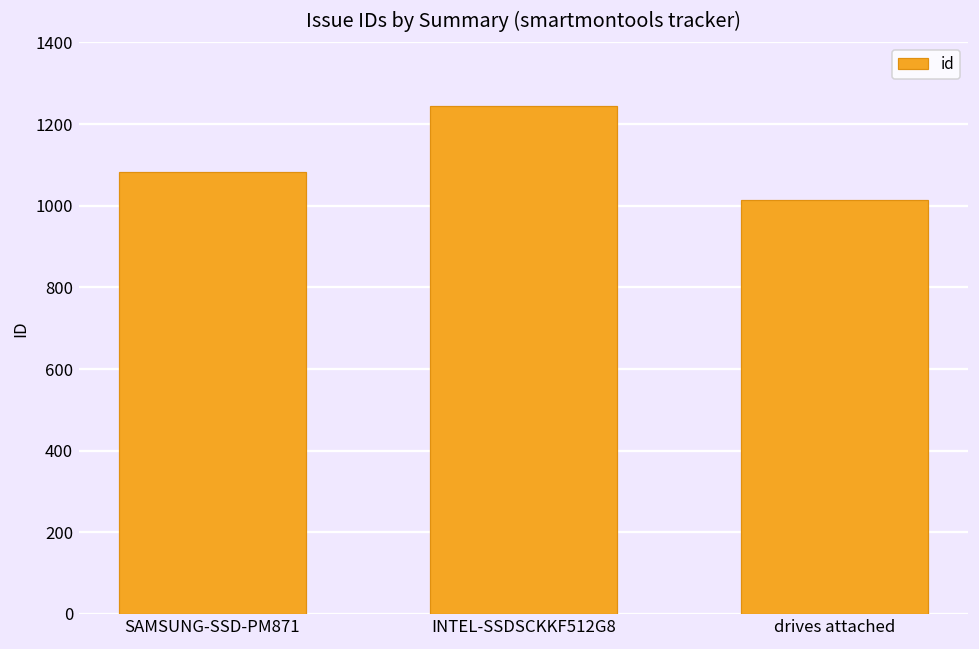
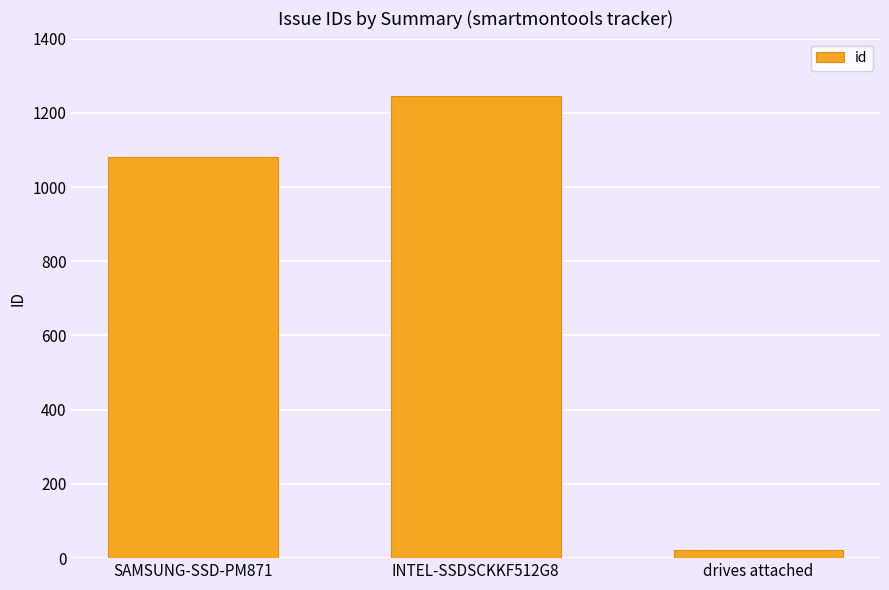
  {
    "SAMSUNG-SSD-PM871": 1080,
    "INTEL-SSDSCKKF512G8": 1240,
-   "drives attached": 1020
+   "drives attached": 20
  }
